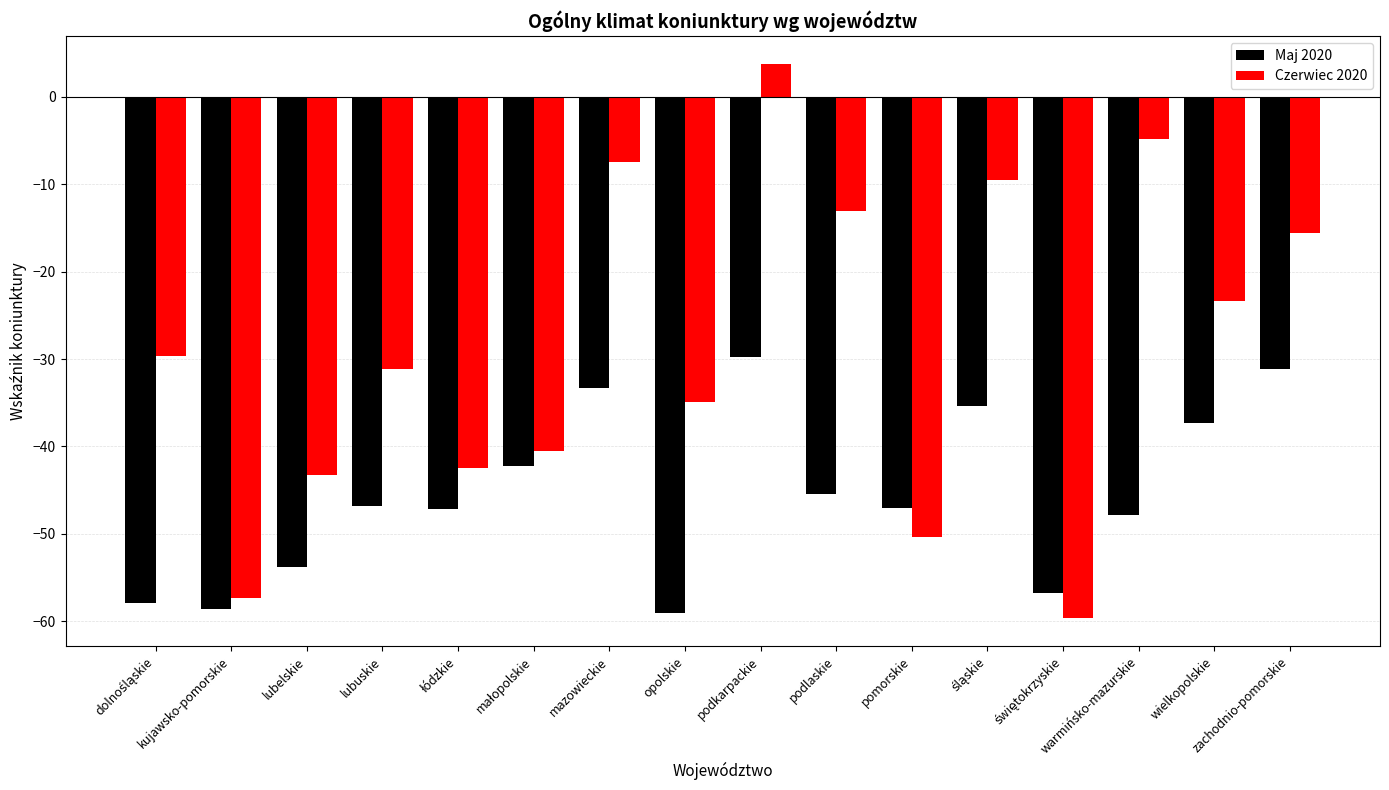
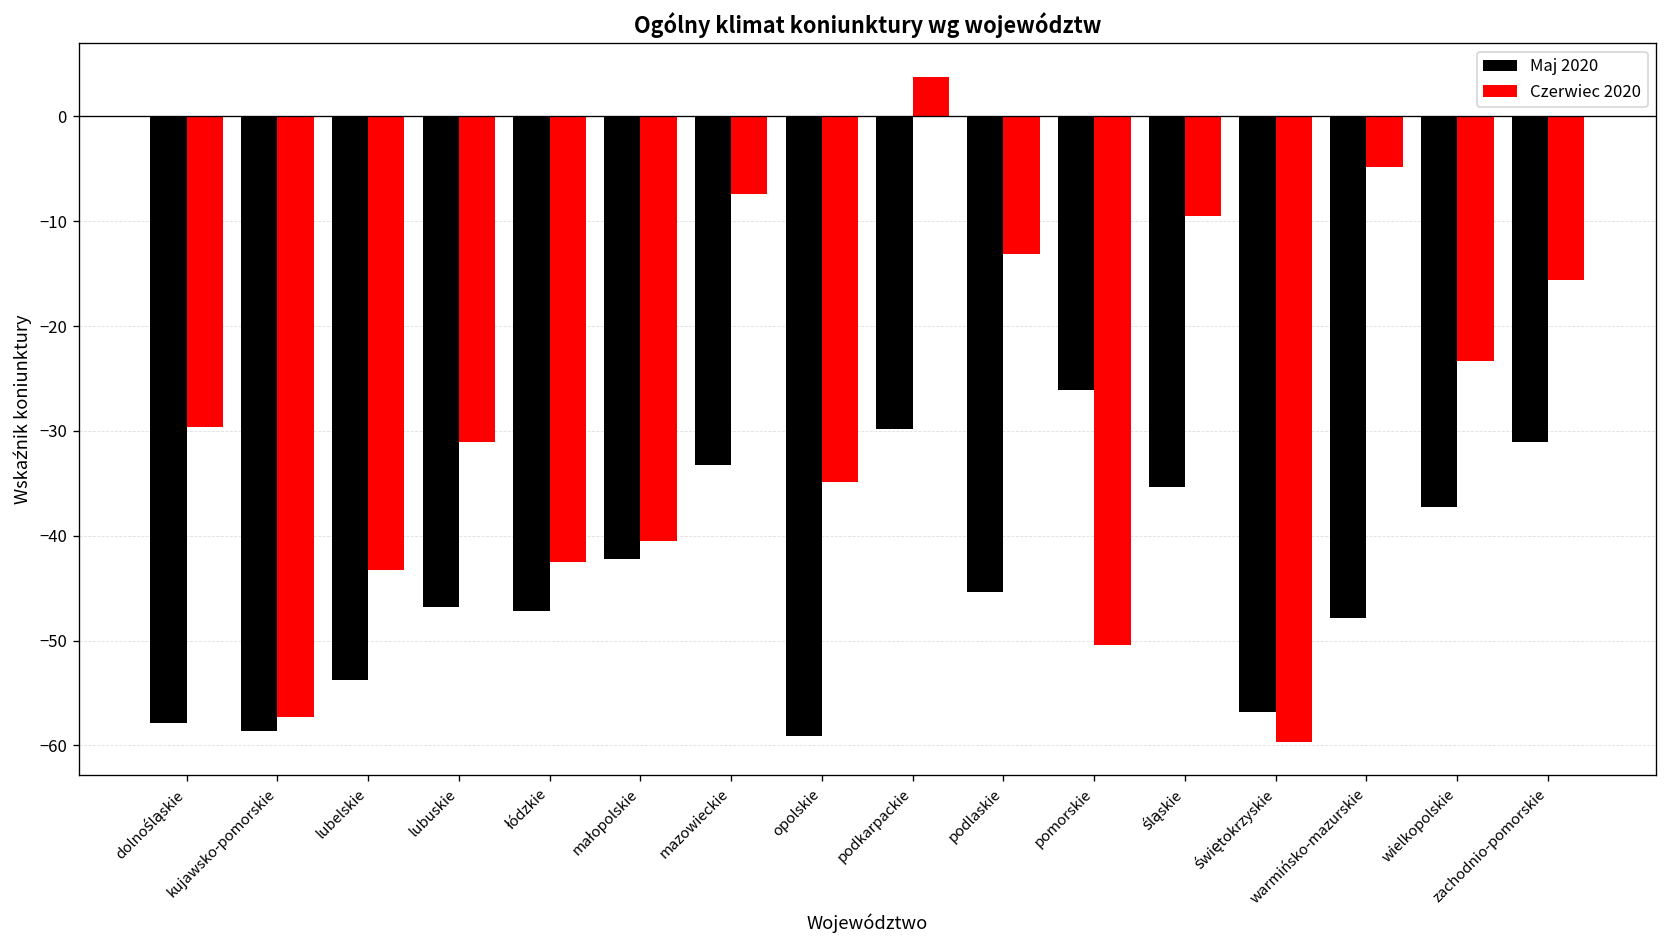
  {
    "Maj 2020": {
      "dolnośląskie": -58,
      "kujawsko-pomorskie": -59,
      "lubelskie": -54,
      "lubuskie": -47,
      "łódzkie": -47,
      "małopolskie": -42,
      "mazowieckie": -33,
      "opolskie": -59,
      "podkarpackie": -30,
      "podlaskie": -45,
-     "pomorskie": -47,
+     "pomorskie": -26,
      "śląskie": -35,
      "świętokrzyskie": -57,
      "warmińsko-mazurskie": -48,
      "wielkopolskie": -37,
      "zachodnio-pomorskie": -31
    },
    "Czerwiec 2020": {
      "dolnośląskie": -30,
      "kujawsko-pomorskie": -57,
      "lubelskie": -43,
      "lubuskie": -31,
      "łódzkie": -43,
      "małopolskie": -41,
      "mazowieckie": -7,
      "opolskie": -35,
      "podkarpackie": 4,
      "podlaskie": -13,
      "pomorskie": -50,
      "śląskie": -10,
      "świętokrzyskie": -60,
      "warmińsko-mazurskie": -5,
      "wielkopolskie": -23,
      "zachodnio-pomorskie": -16
    }
  }
